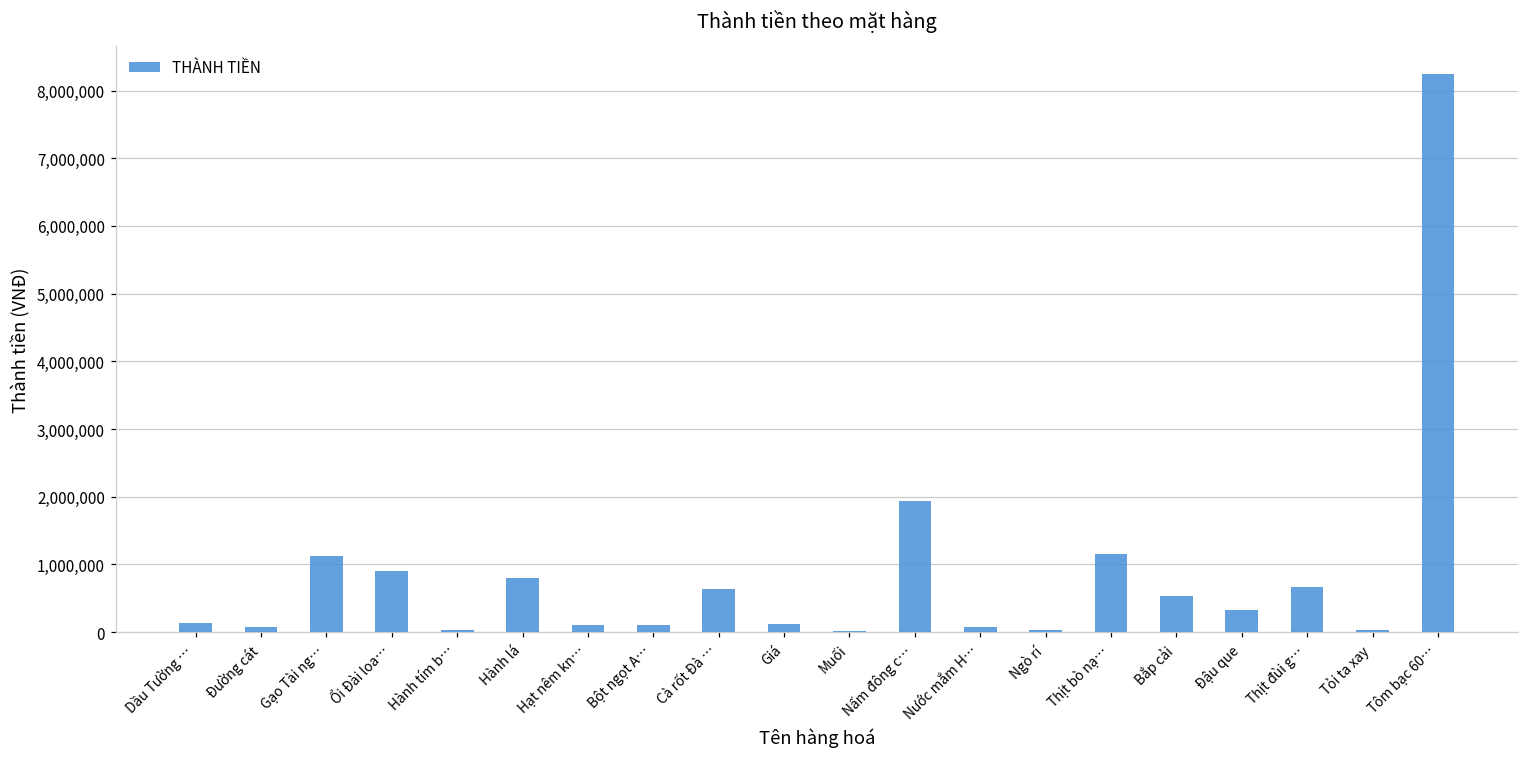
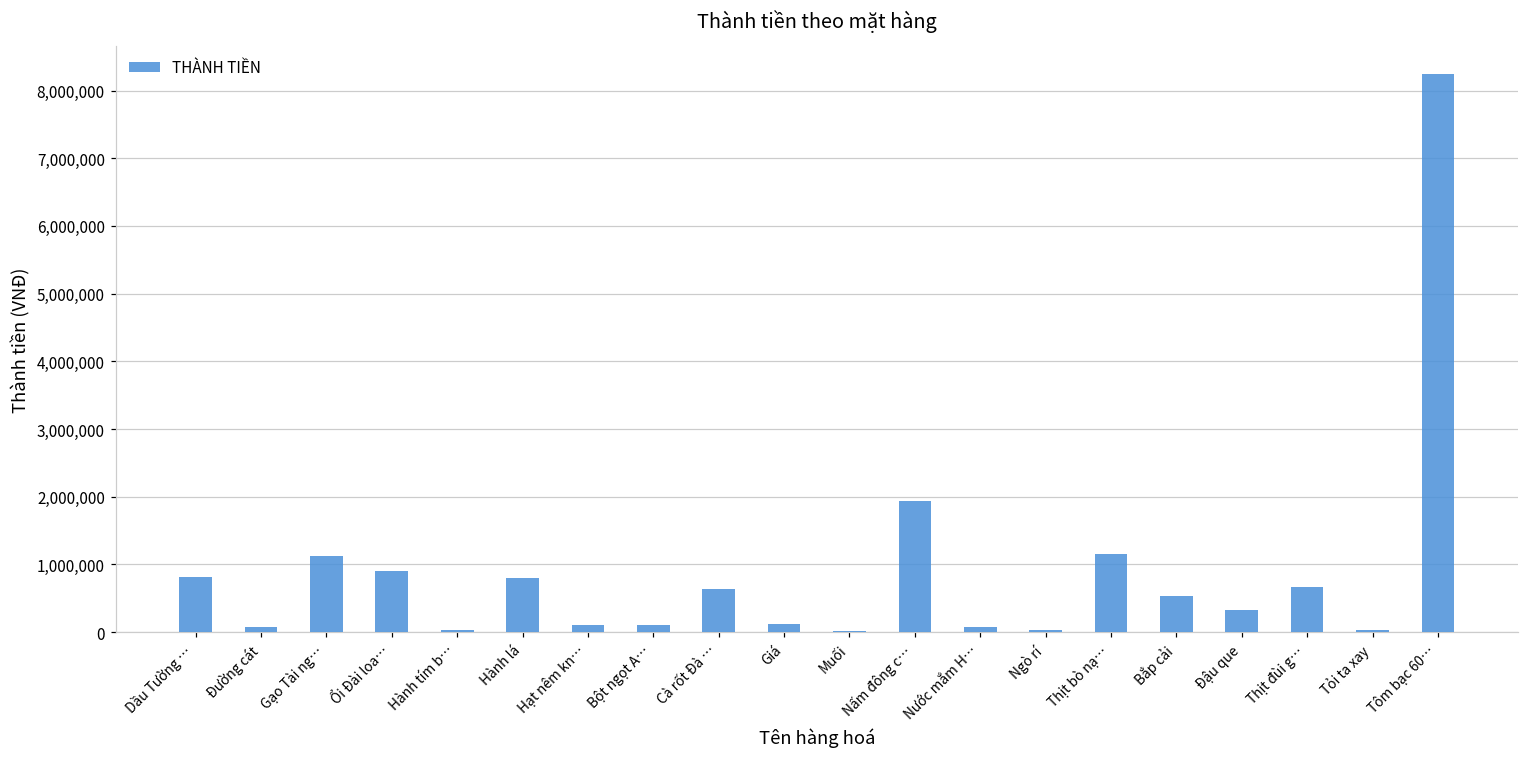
  {
-   "Dầu Tường …": "100,000",
+   "Dầu Tường …": "800,000",
    "Đường cát": "100,000",
    "Gạo Tài ng…": "1,100,000",
    "Ổi Đài loa…": "900,000",
    "Hành lá": "800,000",
    "Hạt nêm kn…": "100,000",
    "Bột ngọt A…": "100,000",
    "Cà rốt Đà …": "600,000",
    "Giá": "100,000",
    "Nấm đông c…": "1,900,000",
    "Nước mắm H…": "100,000",
    "Thịt bò nạ…": "1,200,000",
    "Bắp cải": "500,000",
    "Đậu que": "300,000",
    "Thịt đùi g…": "700,000",
    "Tôm bạc 60…": "8,300,000"
  }
